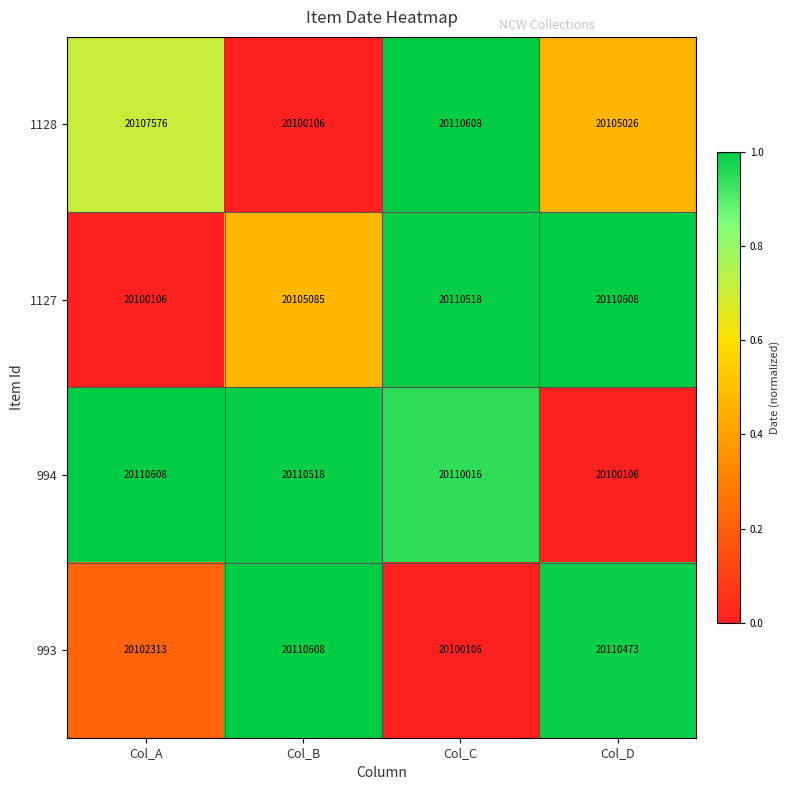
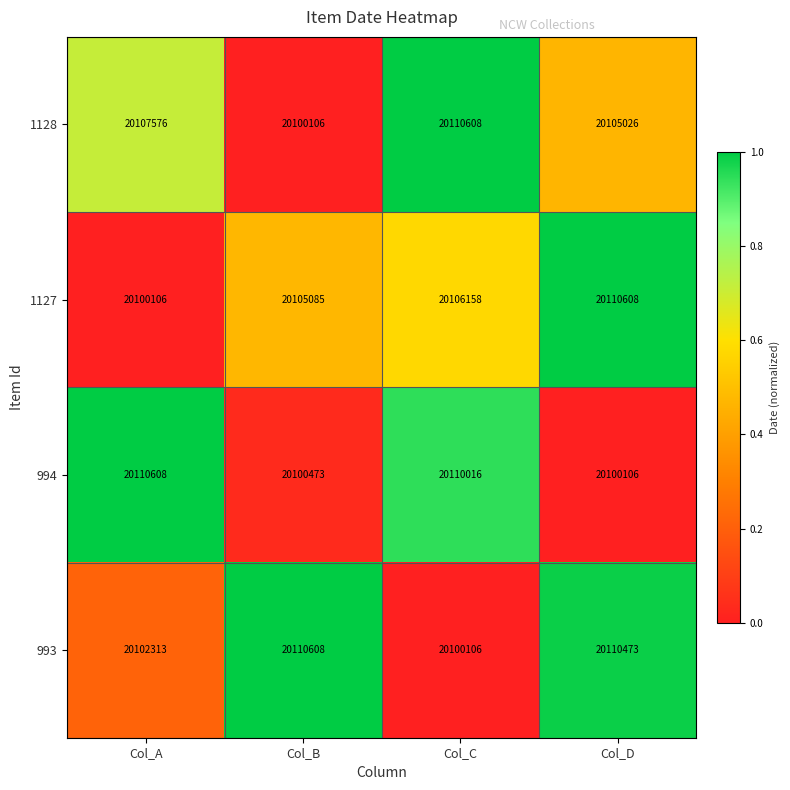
  {
    "1128": {
      "Col_A": 20107576,
      "Col_B": 20100106,
      "Col_C": 20110608,
      "Col_D": 20105026
    },
    "1127": {
      "Col_A": 20100106,
      "Col_B": 20105085,
-     "Col_C": 20110518,
+     "Col_C": 20106158,
      "Col_D": 20110608
    },
    "994": {
      "Col_A": 20110608,
-     "Col_B": 20110518,
+     "Col_B": 20100473,
      "Col_C": 20110016,
      "Col_D": 20100106
    },
    "993": {
      "Col_A": 20102313,
      "Col_B": 20110608,
      "Col_C": 20100106,
      "Col_D": 20110473
    }
  }
